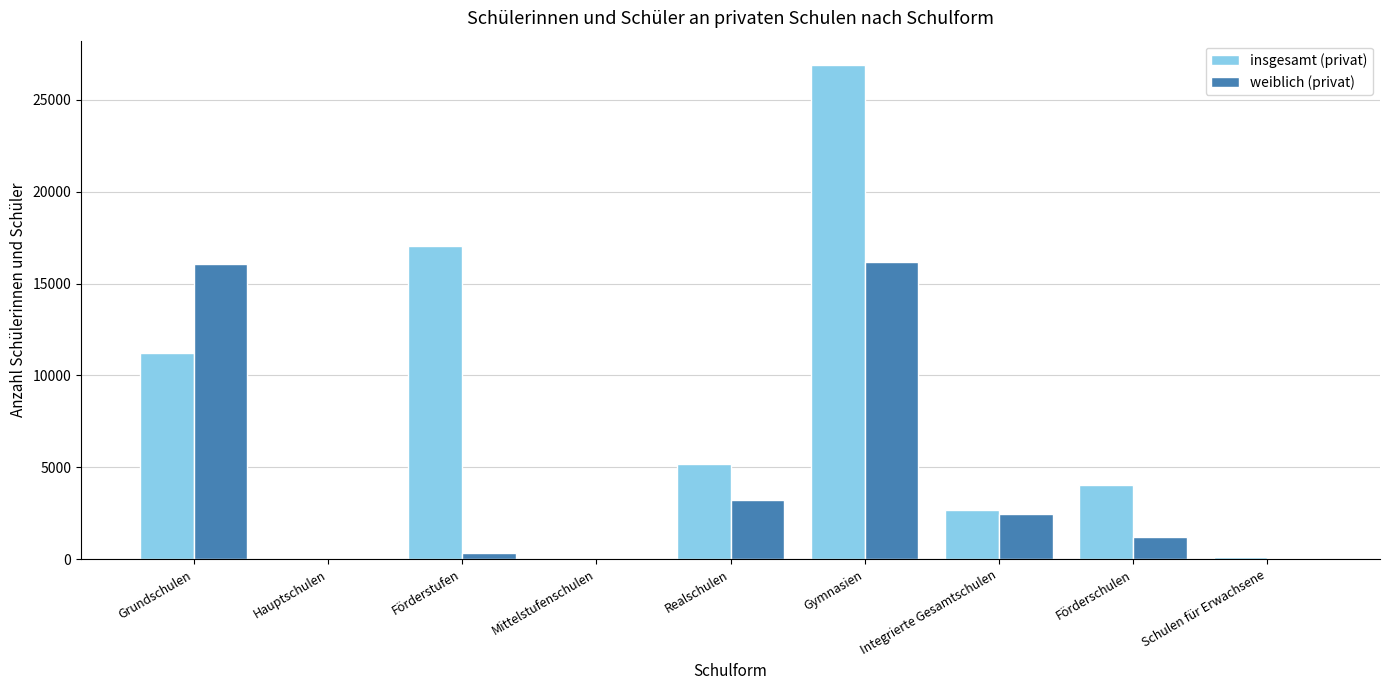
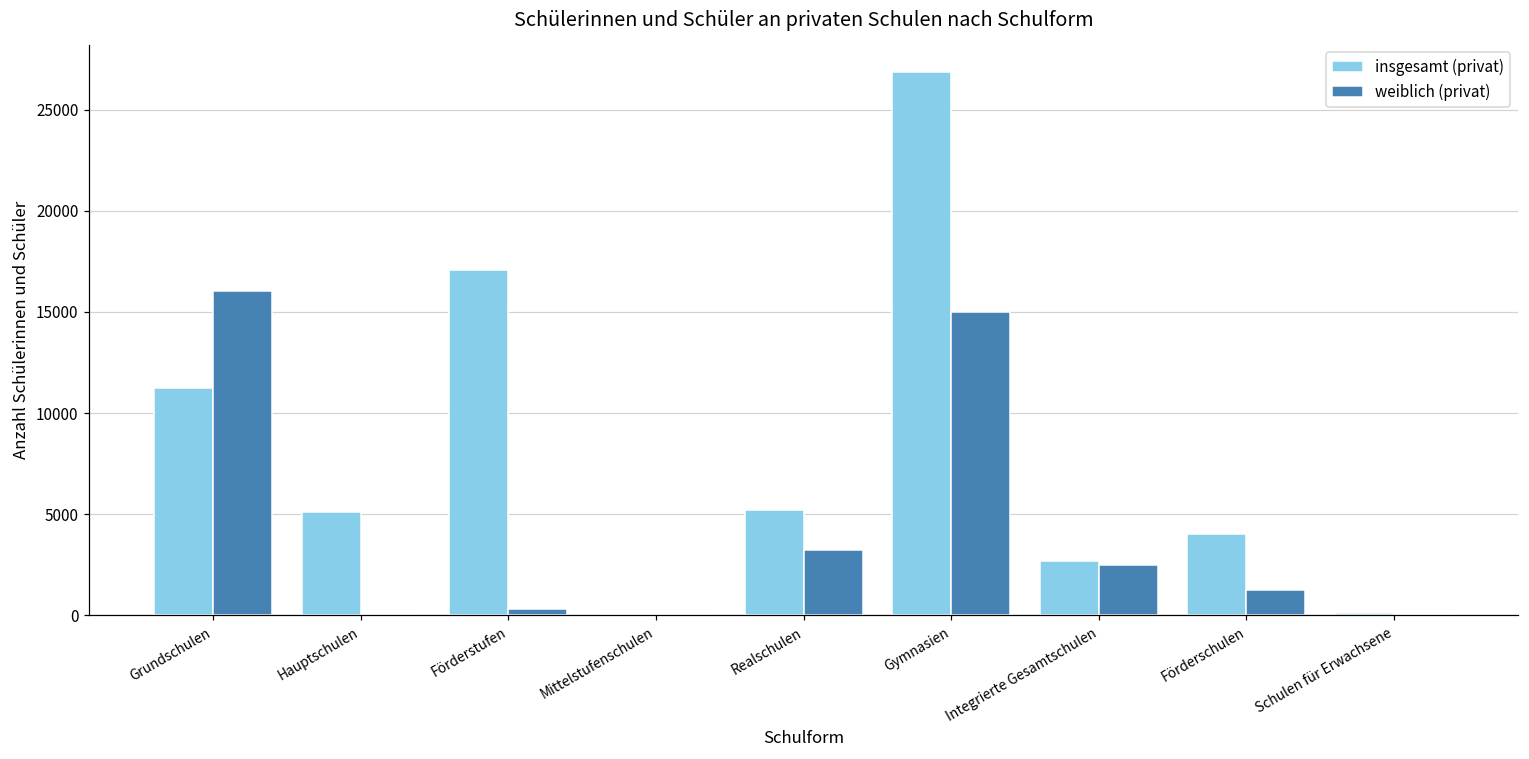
  {
    "insgesamt (privat)": {
      "Grundschulen": 11200,
-     "Hauptschulen": 0,
+     "Hauptschulen": 5100,
      "Förderstufen": 17100,
      "Mittelstufenschulen": 0,
      "Realschulen": 5200,
      "Gymnasien": 26900,
      "Integrierte Gesamtschulen": 2700,
      "Förderschulen": 4000,
      "Schulen für Erwachsene": 100
    },
    "weiblich (privat)": {
      "Grundschulen": 16000,
      "Förderstufen": 300,
      "Mittelstufenschulen": 0,
      "Realschulen": 3200,
-     "Gymnasien": 16200,
+     "Gymnasien": 15000,
      "Integrierte Gesamtschulen": 2500,
      "Förderschulen": 1200
    }
  }
